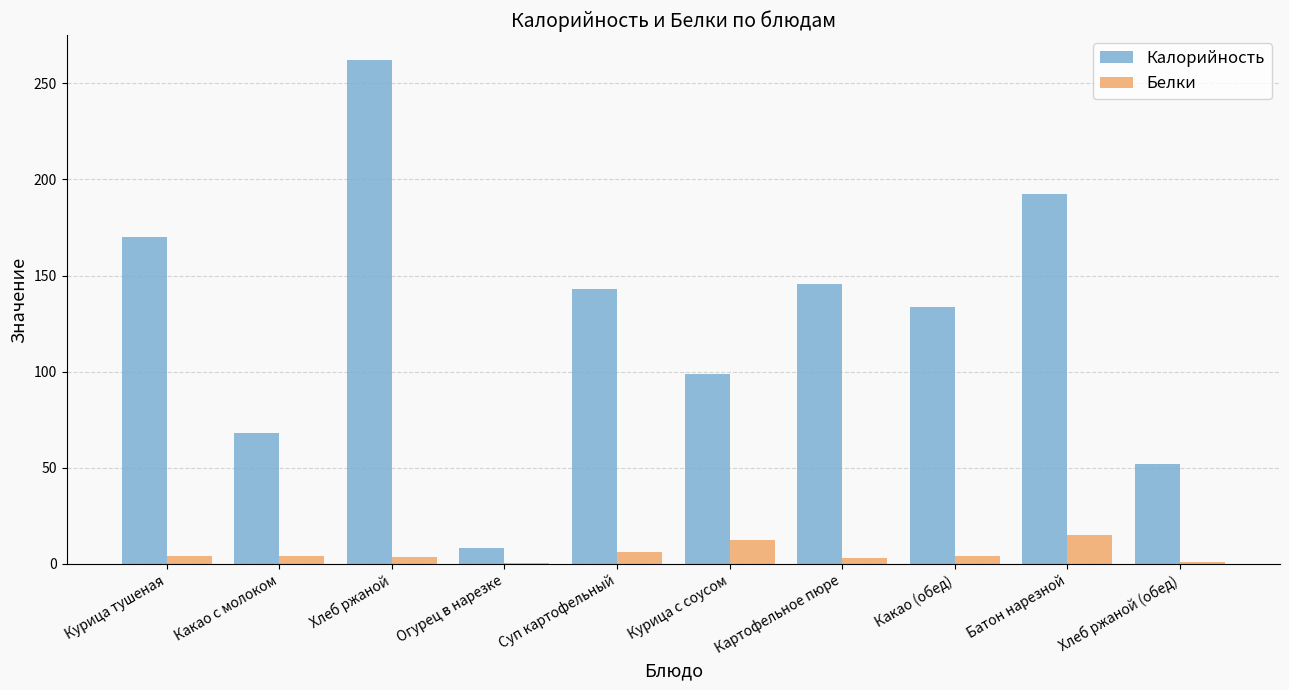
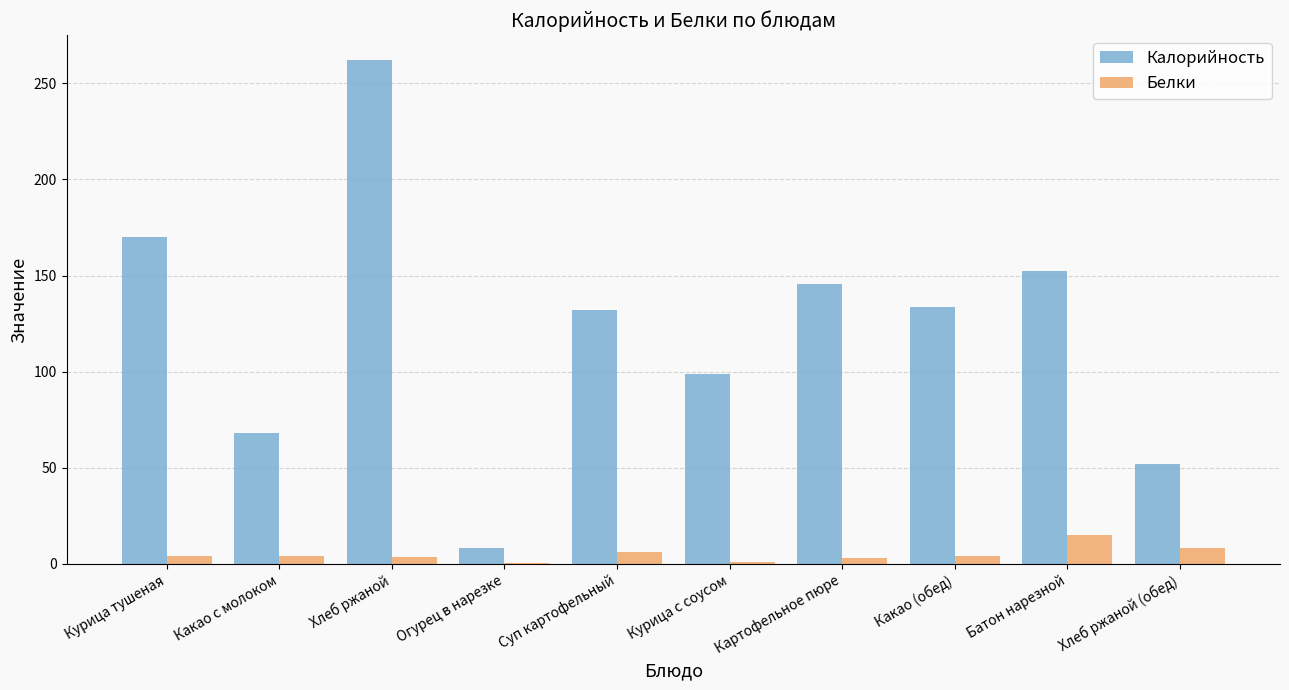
  {
    "Калорийность": {
      "Курица тушеная": 170,
      "Какао с молоком": 68,
      "Хлеб ржаной": 262,
      "Огурец в нарезке": 8,
-     "Суп картофельный": 143,
+     "Суп картофельный": 132,
      "Курица с соусом": 99,
      "Картофельное пюре": 146,
      "Какао (обед)": 133,
-     "Батон нарезной": 193,
+     "Батон нарезной": 152,
      "Хлеб ржаной (обед)": 52
    },
    "Белки": {
      "Курица тушеная": 4,
      "Какао с молоком": 4,
      "Хлеб ржаной": 4,
      "Суп картофельный": 6,
-     "Курица с соусом": 12,
+     "Курица с соусом": 1,
      "Картофельное пюре": 3,
      "Какао (обед)": 4,
      "Батон нарезной": 15,
-     "Хлеб ржаной (обед)": 1
+     "Хлеб ржаной (обед)": 8
    }
  }
